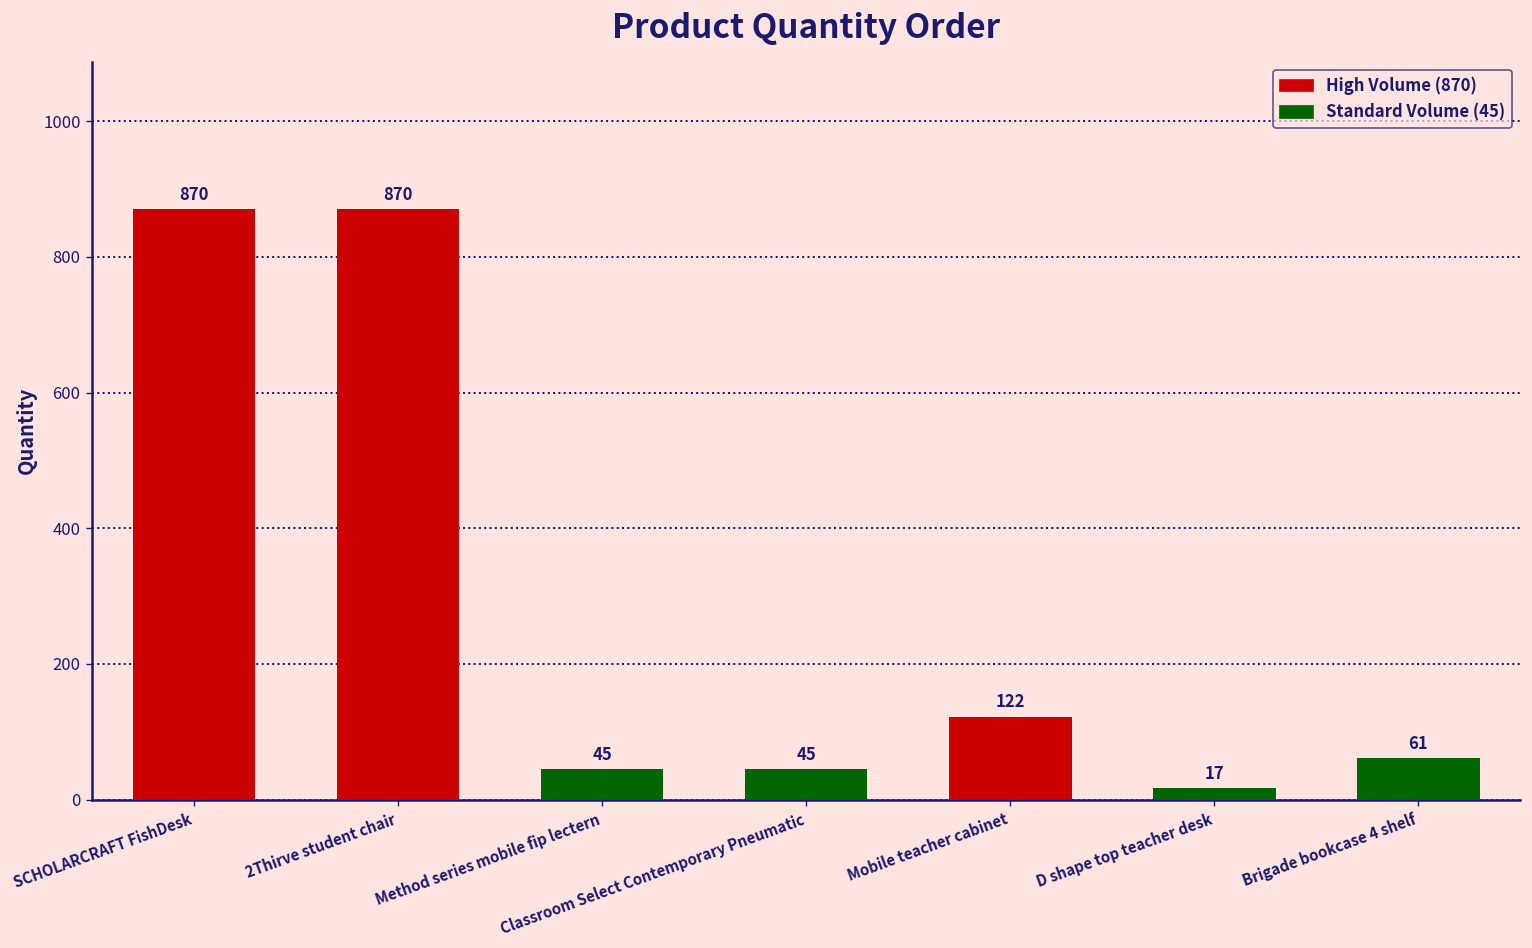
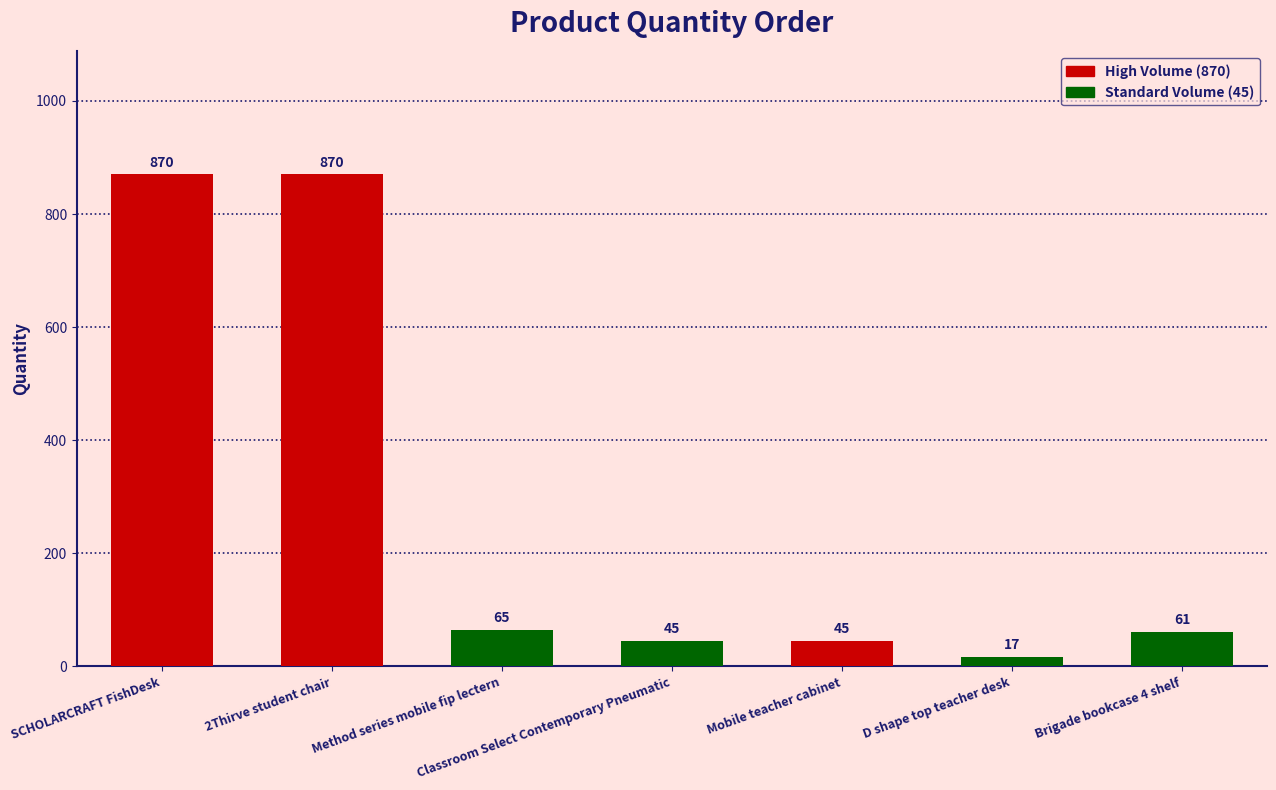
  {
    "SCHOLARCRAFT FishDesk": 870,
    "2Thirve student chair": 870,
-   "Method series mobile fip lectern": 45,
+   "Method series mobile fip lectern": 65,
    "Classroom Select Contemporary Pneumatic": 45,
-   "Mobile teacher cabinet": 122,
+   "Mobile teacher cabinet": 45,
    "D shape top teacher desk": 17,
    "Brigade bookcase 4 shelf": 61
  }
